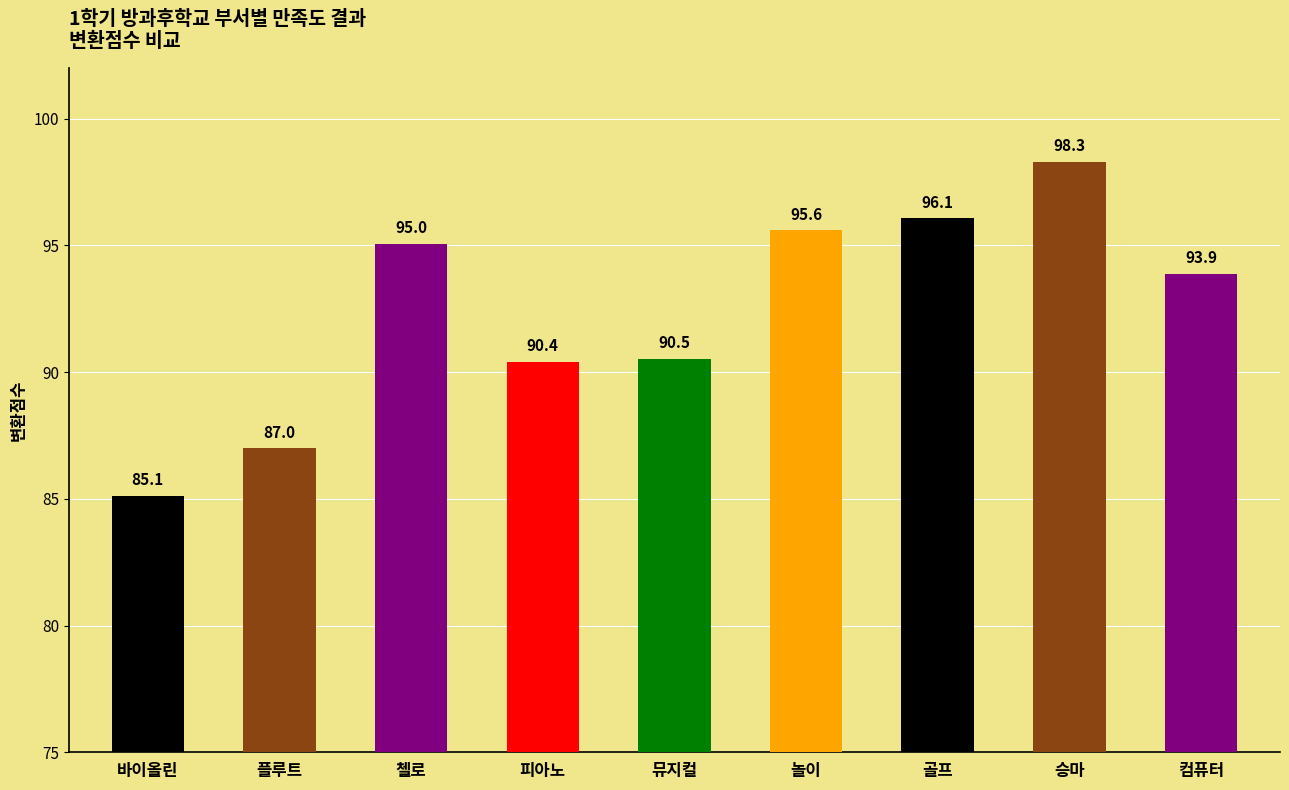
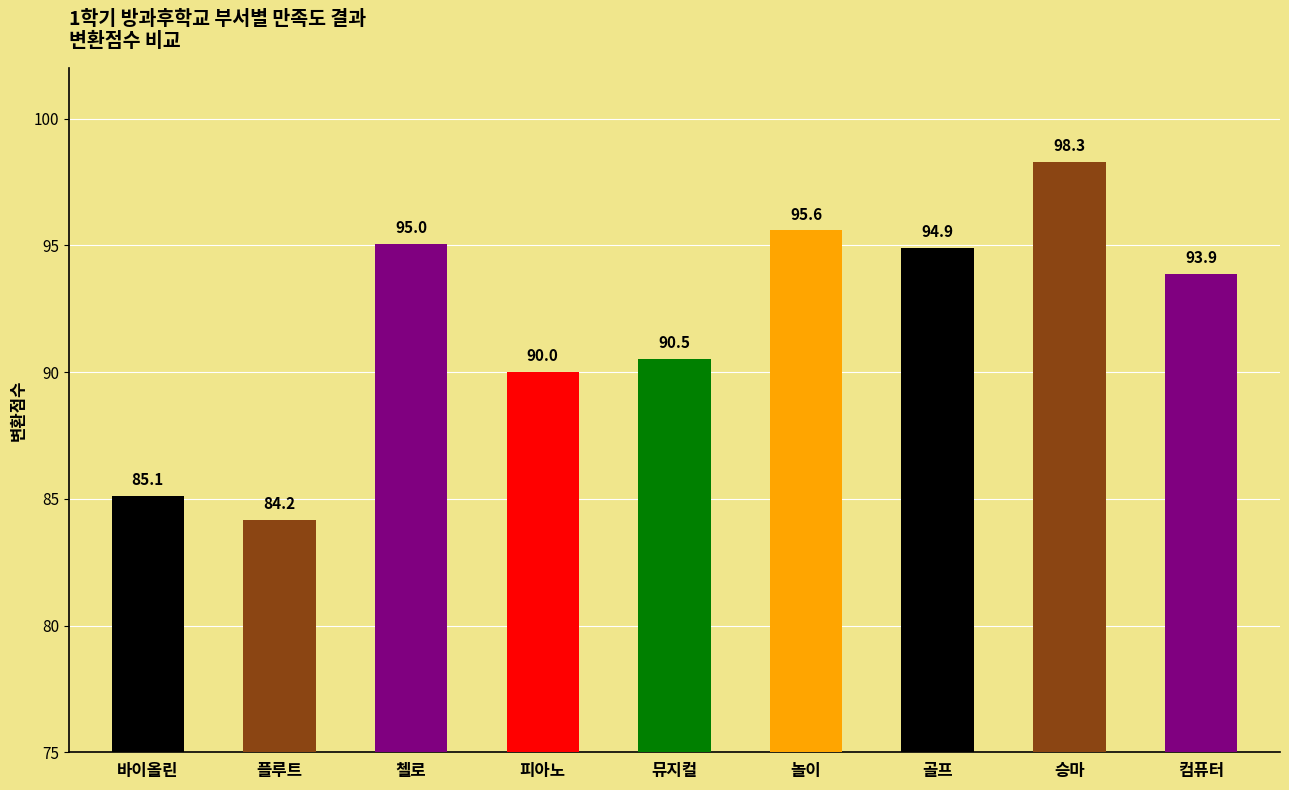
  {
    "바이올린": 85.1,
-   "플루트": 87.0,
+   "플루트": 84.2,
    "첼로": 95.0,
-   "피아노": 90.4,
+   "피아노": 90.0,
    "뮤지컬": 90.5,
    "놀이": 95.6,
-   "골프": 96.1,
+   "골프": 94.9,
    "승마": 98.3,
    "컴퓨터": 93.9
  }
